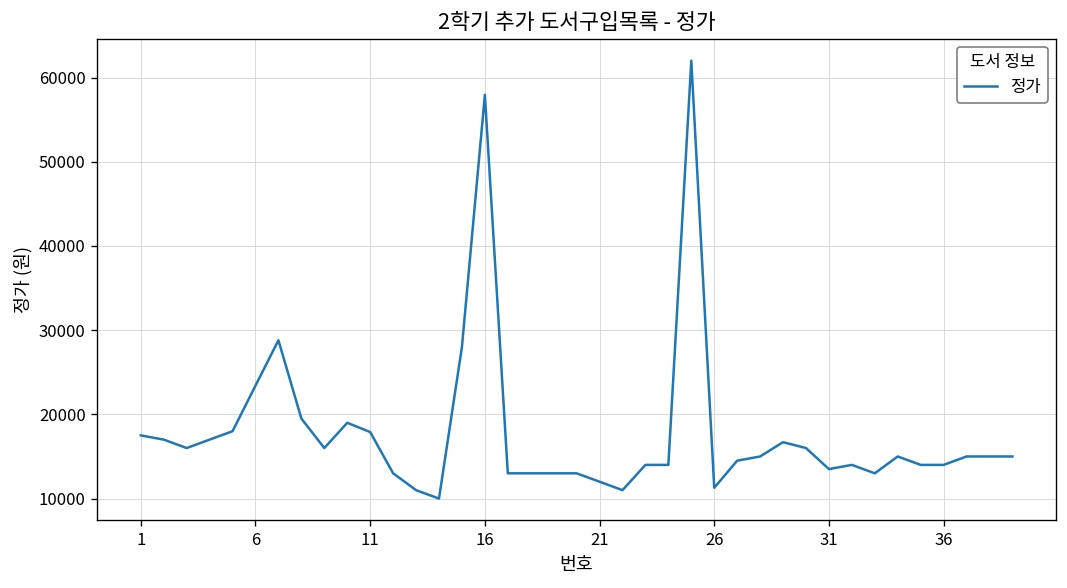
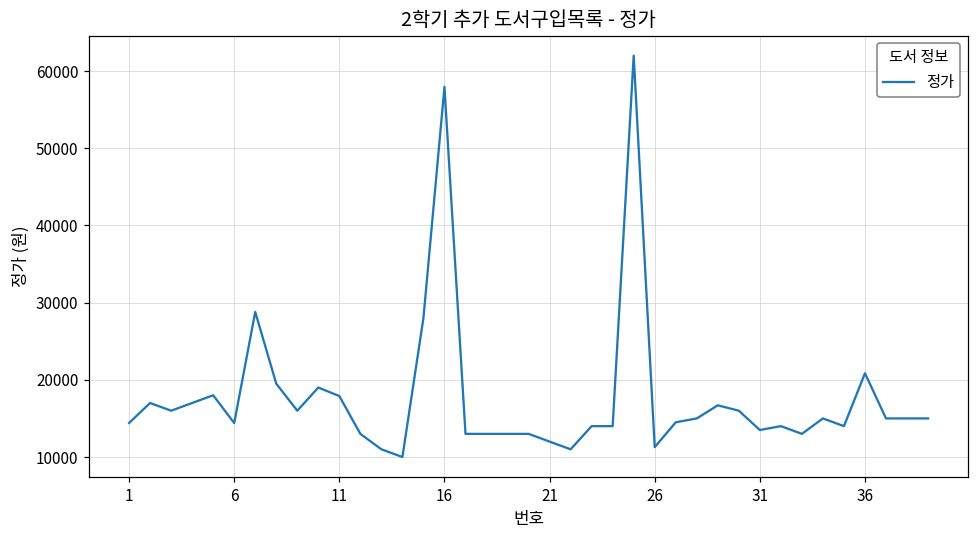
  {
-   "1": 18000,
-   "6": 23000,
+   "1": 14000,
+   "6": 14000,
    "11": 18000,
    "16": 58000,
    "21": 12000,
    "26": 11000,
    "31": 14000,
-   "36": 14000
+   "36": 21000
  }
